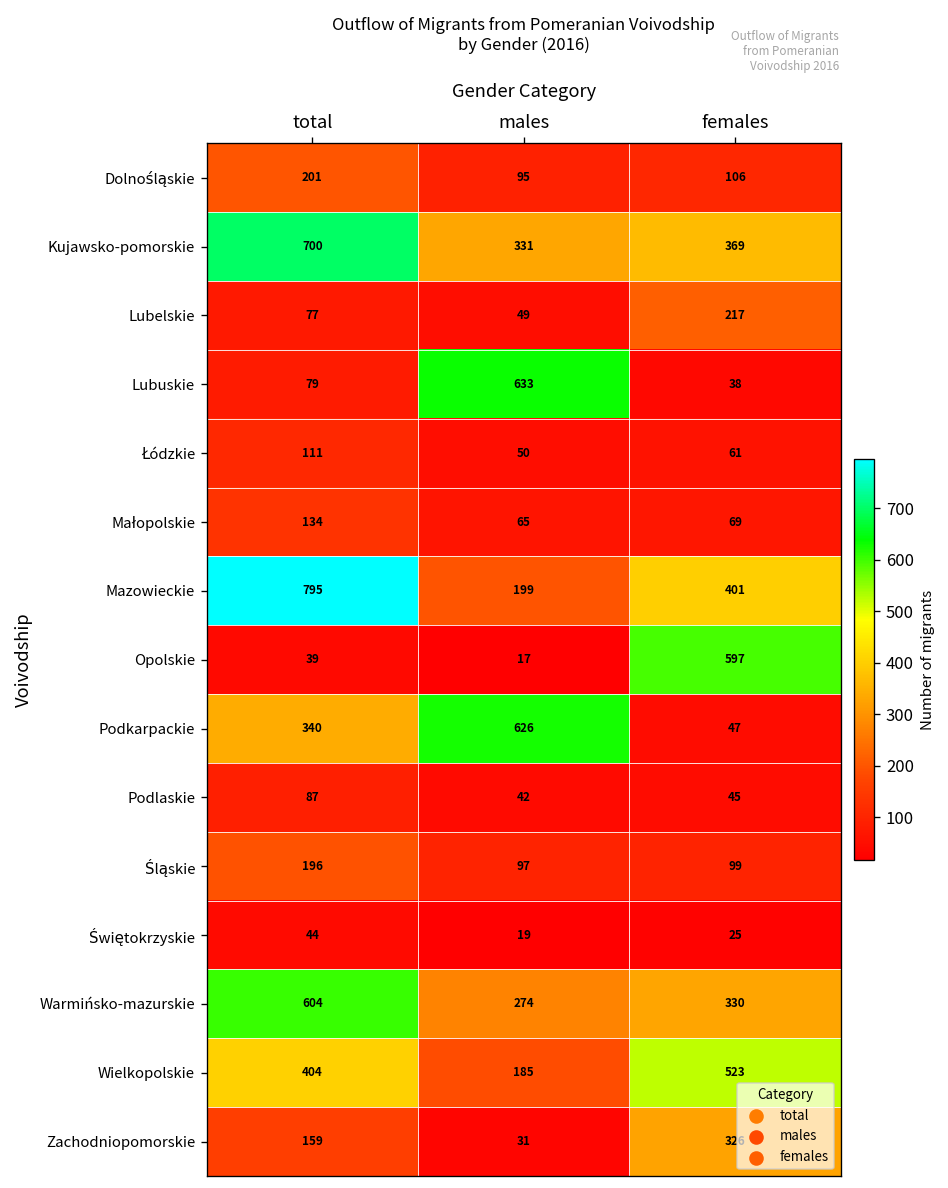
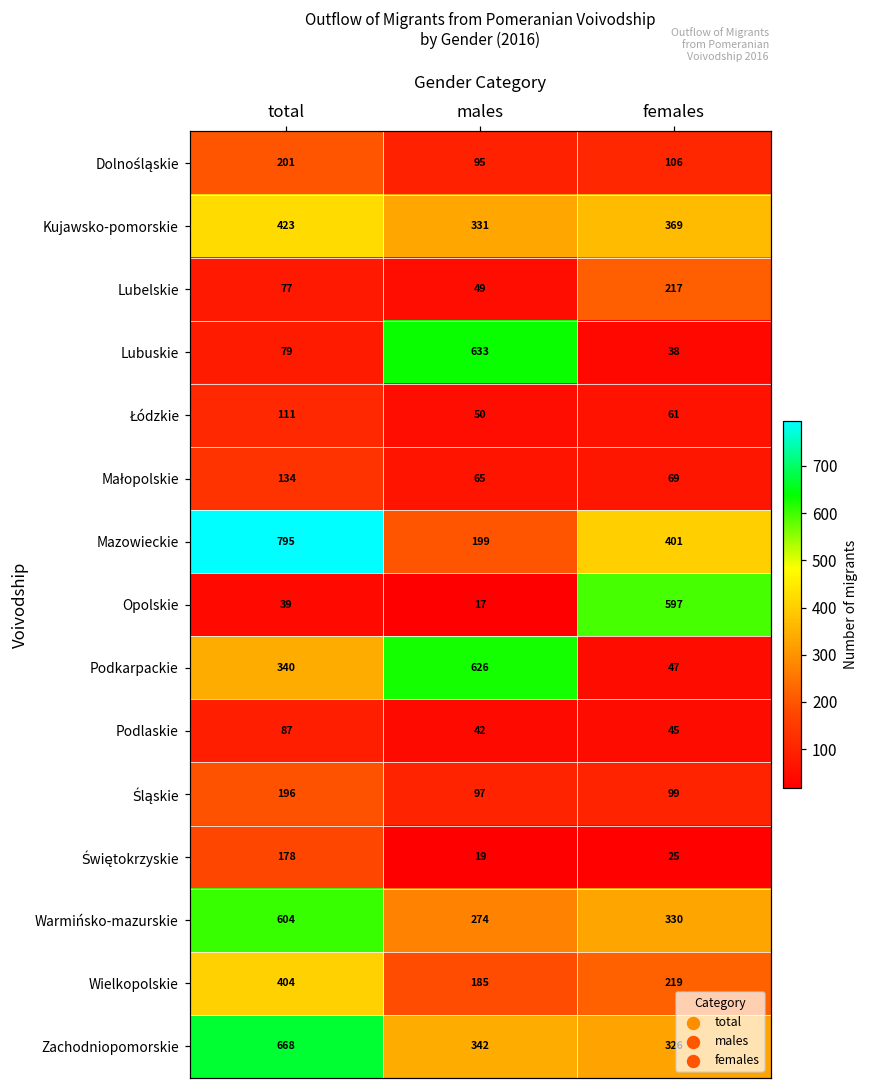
  {
    "Dolnośląskie": {
      "total": 201,
      "males": 95,
      "females": 106
    },
    "Kujawsko-pomorskie": {
-     "total": 700,
+     "total": 423,
      "males": 331,
      "females": 369
    },
    "Lubelskie": {
      "total": 77,
      "males": 49,
      "females": 217
    },
    "Lubuskie": {
      "total": 79,
      "males": 633,
      "females": 38
    },
    "Łódzkie": {
      "total": 111,
      "males": 50,
      "females": 61
    },
    "Małopolskie": {
      "total": 134,
      "males": 65,
      "females": 69
    },
    "Mazowieckie": {
      "total": 795,
      "males": 199,
      "females": 401
    },
    "Opolskie": {
      "total": 39,
      "males": 17,
      "females": 597
    },
    "Podkarpackie": {
      "total": 340,
      "males": 626,
      "females": 47
    },
    "Podlaskie": {
      "total": 87,
      "males": 42,
      "females": 45
    },
    "Śląskie": {
      "total": 196,
      "males": 97,
      "females": 99
    },
    "Świętokrzyskie": {
-     "total": 44,
+     "total": 178,
      "males": 19,
      "females": 25
    },
    "Warmińsko-mazurskie": {
      "total": 604,
      "males": 274,
      "females": 330
    },
    "Wielkopolskie": {
      "total": 404,
      "males": 185,
-     "females": 523
+     "females": 219
    },
    "Zachodniopomorskie": {
-     "total": 159,
-     "males": 31
+     "total": 668,
+     "males": 342
    }
  }
